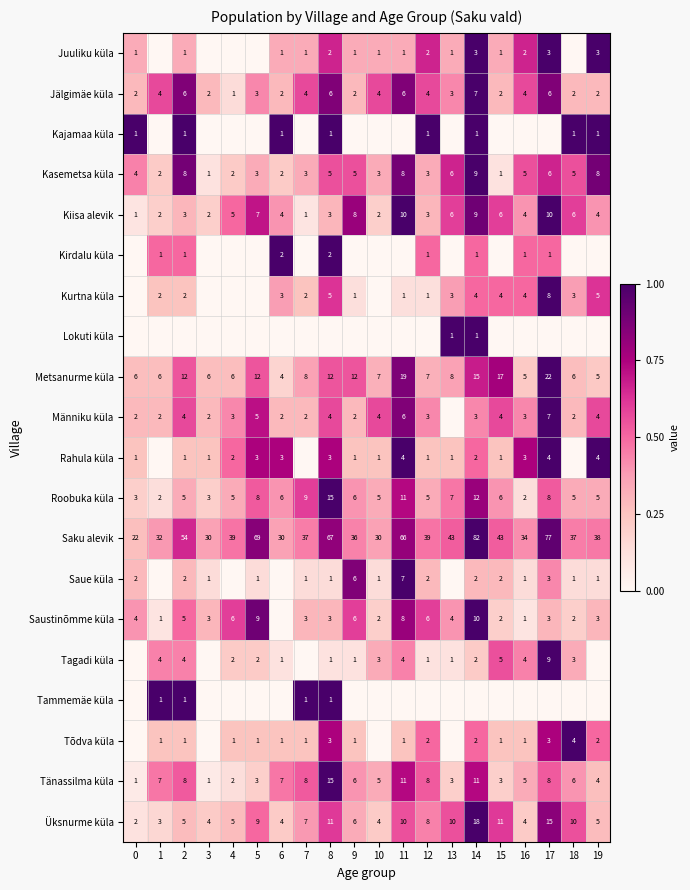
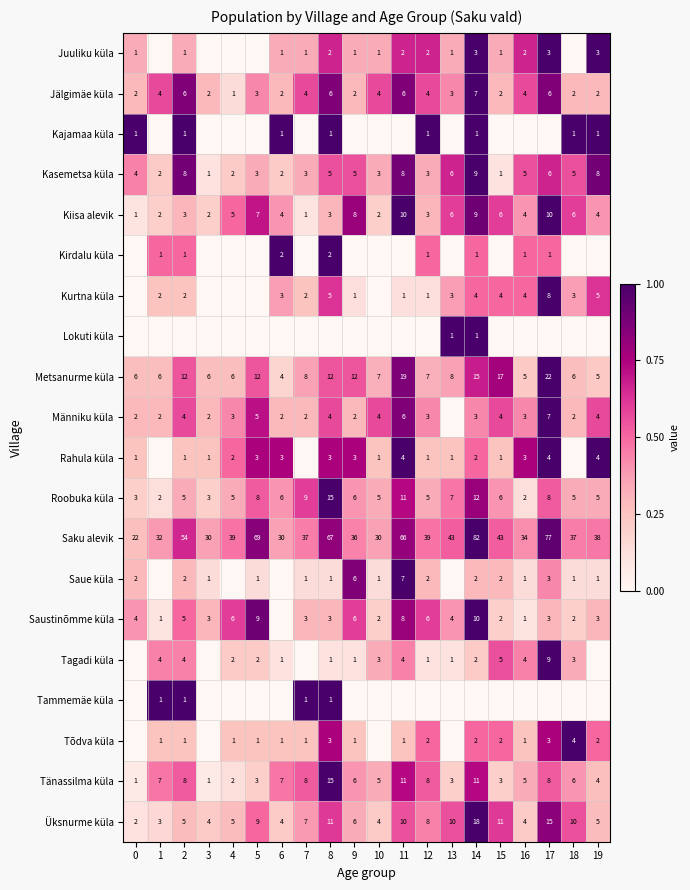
  {
    "Juuliku küla": {
      "0": 1,
      "2": 1,
      "6": 1,
      "7": 1,
      "8": 2,
      "9": 1,
      "10": 1,
-     "11": 1,
+     "11": 2,
      "12": 2,
      "13": 1,
      "14": 3,
      "15": 1,
      "16": 2,
      "17": 3,
      "19": 3
    },
    "Rahula küla": {
      "0": 1,
      "2": 1,
      "3": 1,
      "4": 2,
      "5": 3,
      "6": 3,
      "8": 3,
-     "9": 1,
+     "9": 3,
      "10": 1,
      "11": 4,
      "12": 1,
      "13": 1,
      "14": 2,
      "15": 1,
      "16": 3,
      "17": 4,
      "19": 4
    },
    "Tõdva küla": {
      "1": 1,
      "2": 1,
      "4": 1,
      "5": 1,
      "6": 1,
      "7": 1,
      "8": 3,
      "9": 1,
      "11": 1,
      "12": 2,
      "14": 2,
-     "15": 1,
+     "15": 2,
      "16": 1,
      "17": 3,
      "18": 4,
      "19": 2
    }
  }
